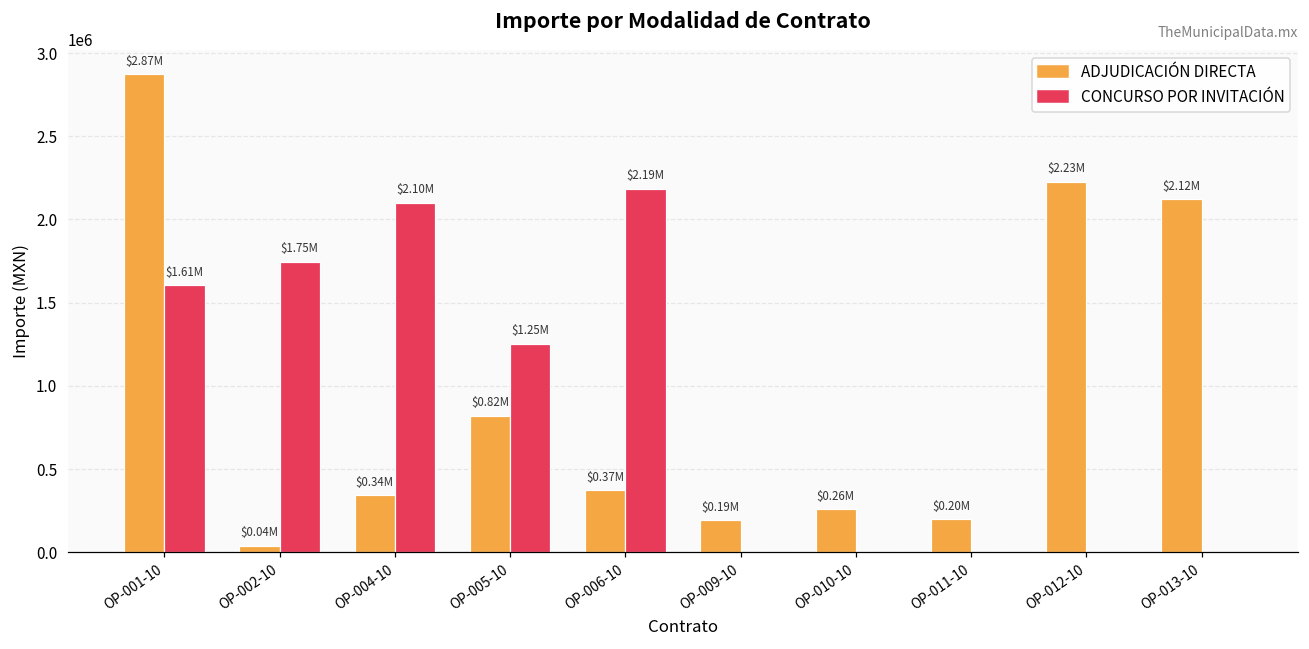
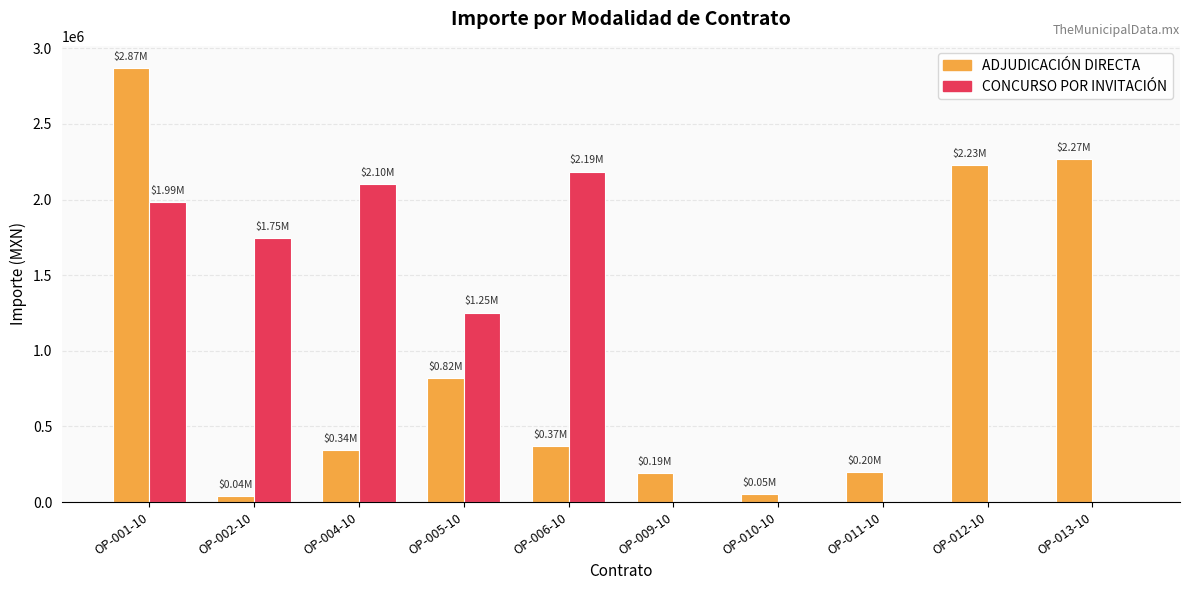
  {
    "ADJUDICACIÓN DIRECTA": {
      "OP-001-10": "$2.87M",
      "OP-002-10": "$0.04M",
      "OP-004-10": "$0.34M",
      "OP-005-10": "$0.82M",
      "OP-006-10": "$0.37M",
      "OP-009-10": "$0.19M",
-     "OP-010-10": "$0.26M",
+     "OP-010-10": "$0.05M",
      "OP-011-10": "$0.20M",
      "OP-012-10": "$2.23M",
-     "OP-013-10": "$2.12M"
+     "OP-013-10": "$2.27M"
    },
    "CONCURSO POR INVITACIÓN": {
-     "OP-001-10": "$1.61M",
+     "OP-001-10": "$1.99M",
      "OP-002-10": "$1.75M",
      "OP-004-10": "$2.10M",
      "OP-005-10": "$1.25M",
      "OP-006-10": "$2.19M"
    }
  }
